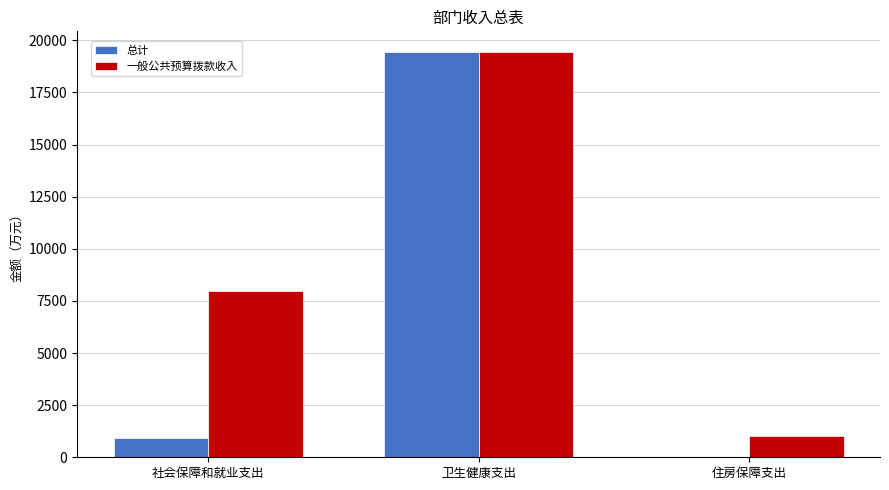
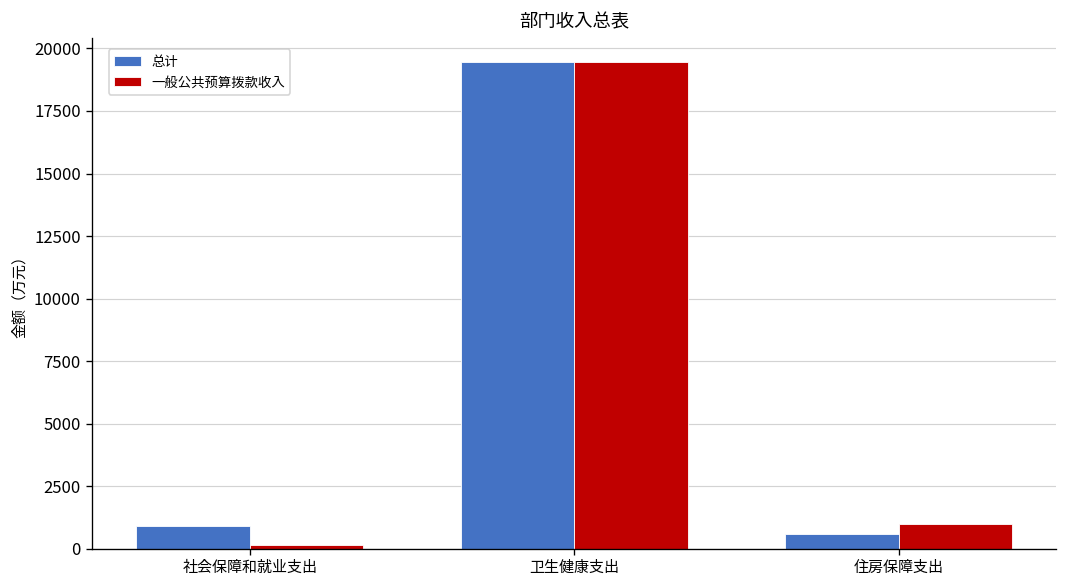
  {
    "总计": {
      "社会保障和就业支出": 900,
      "卫生健康支出": 19500,
-     "住房保障支出": 0
+     "住房保障支出": 600
    },
    "一般公共预算拨款收入": {
-     "社会保障和就业支出": 8000,
+     "社会保障和就业支出": 200,
      "卫生健康支出": 19500,
      "住房保障支出": 1000
    }
  }
